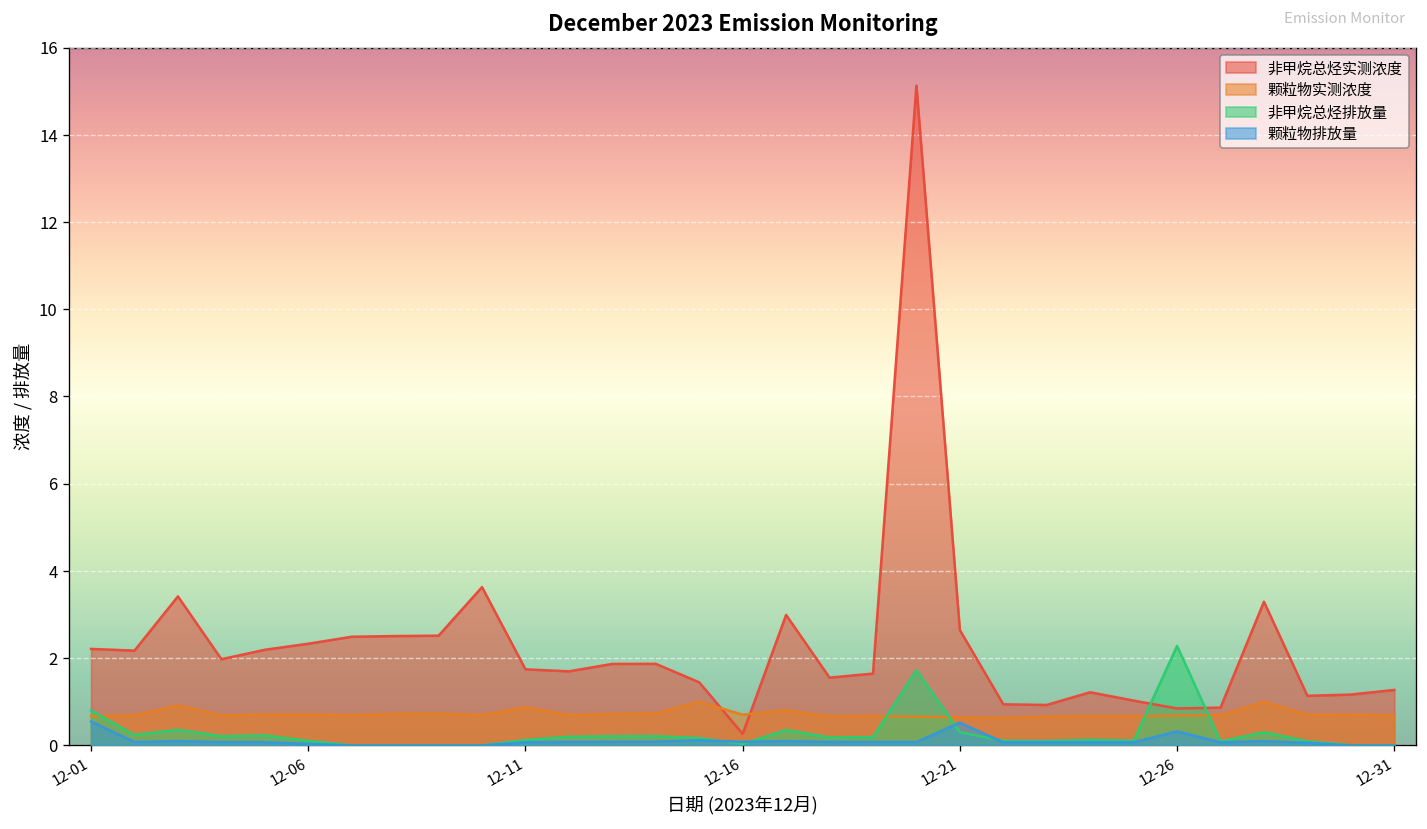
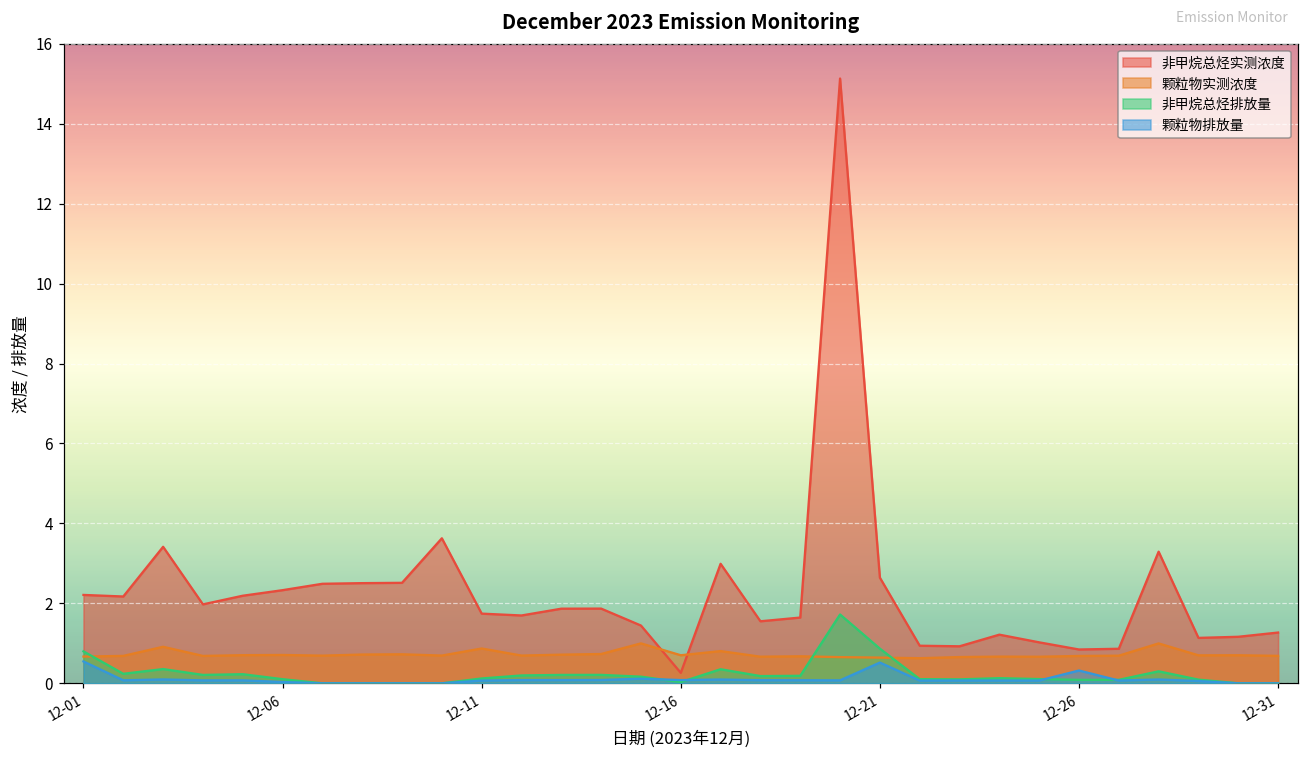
  {
    "非甲烷总烃排放量": {
      "12-01": 0.8,
      "12-06": 0.1,
-     "12-21": 0.3,
-     "12-26": 2.3
+     "12-21": 0.9,
+     "12-26": 0.1
    },
    "颗粒物排放量": {
      "12-01": 0.5,
      "12-06": 0.0,
      "12-21": 0.5,
      "12-26": 0.3
    }
  }
